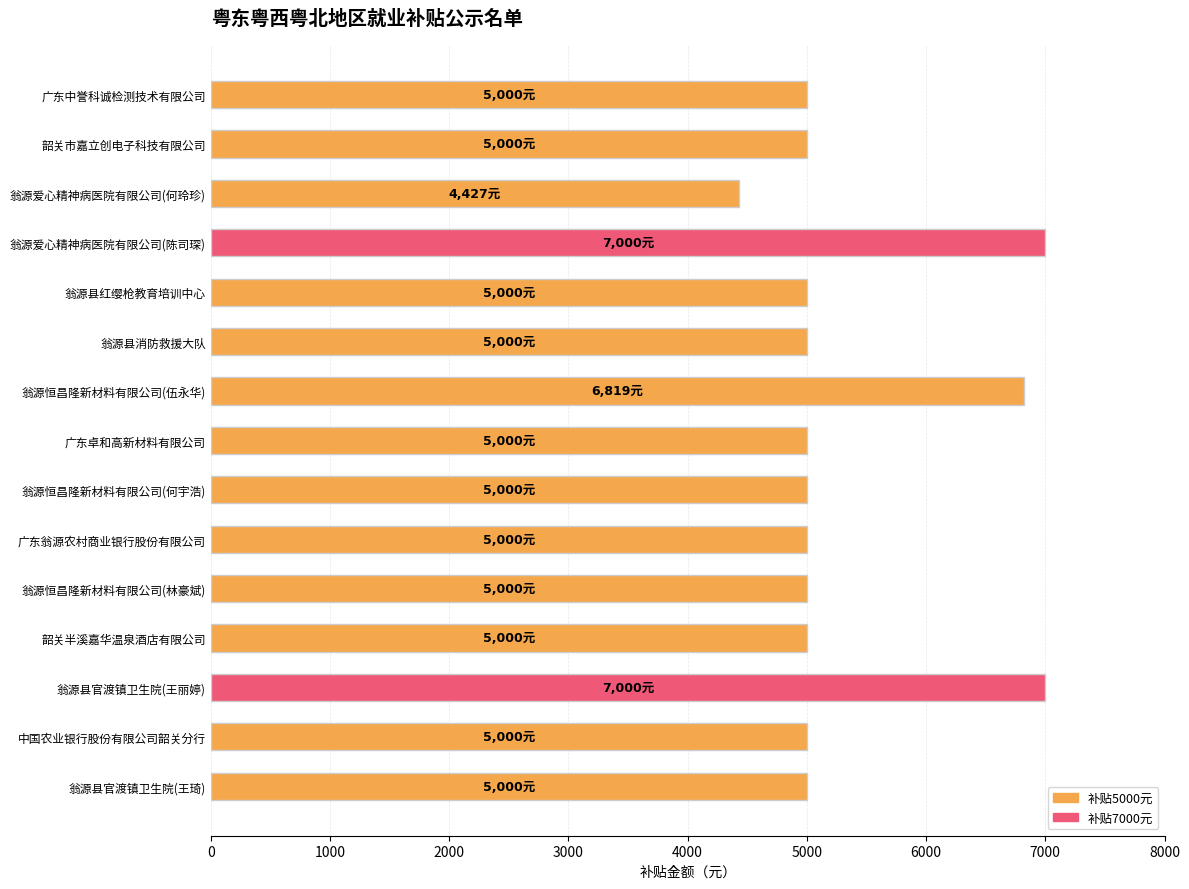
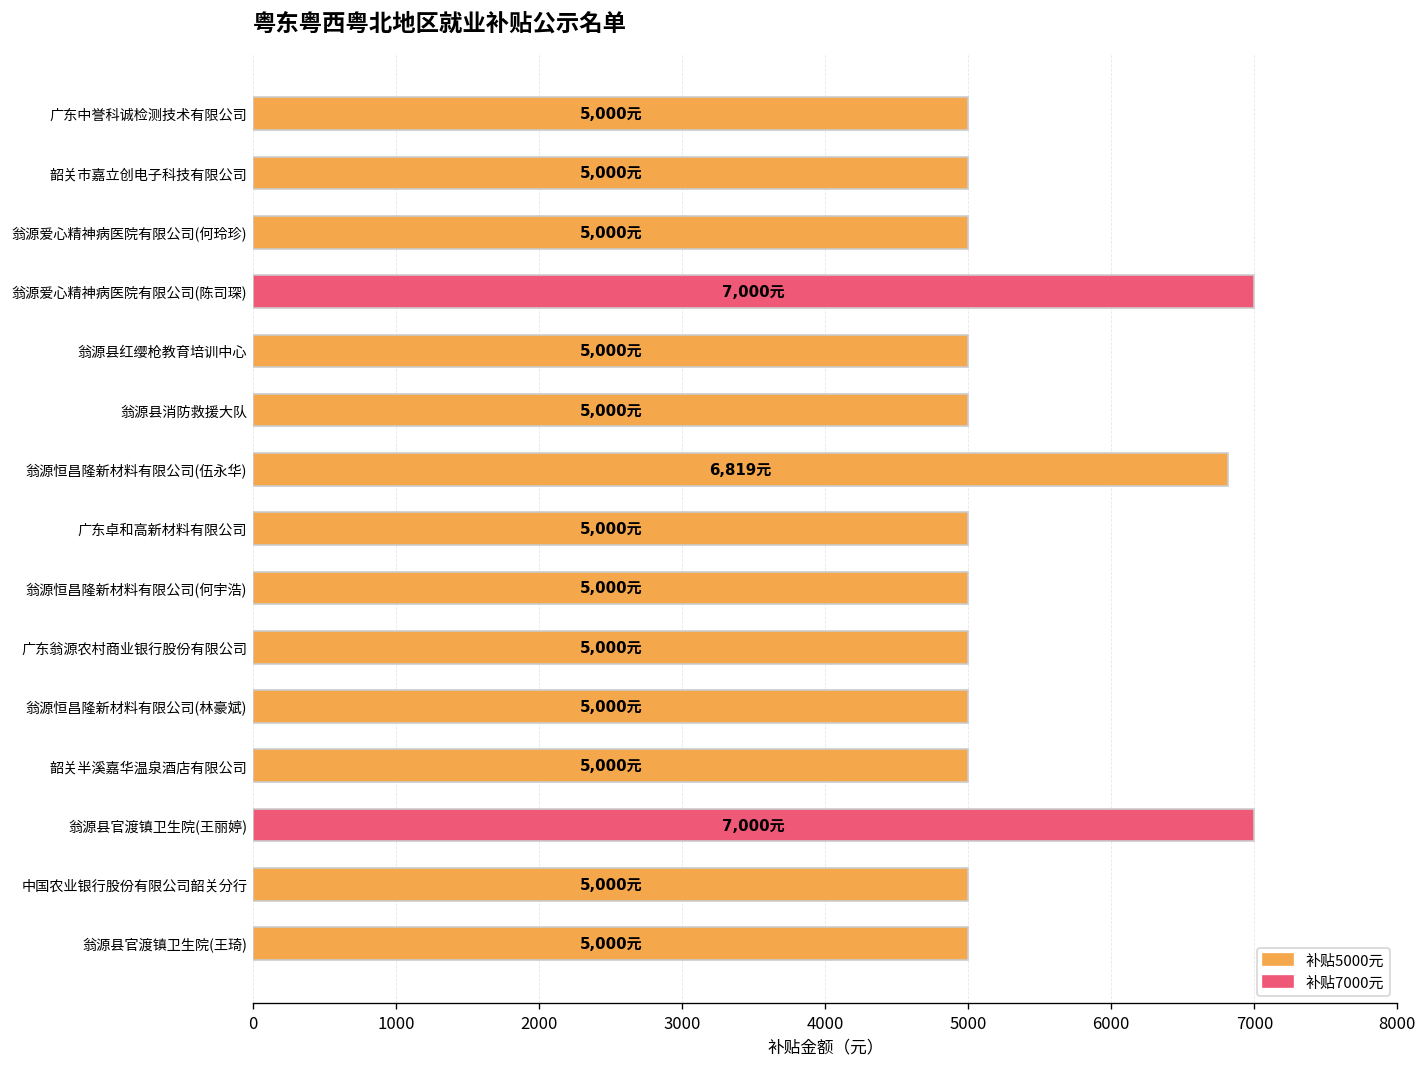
  {
    "广东中誉科诚检测技术有限公司": "5,000元",
    "韶关市嘉立创电子科技有限公司": "5,000元",
-   "翁源爱心精神病医院有限公司(何玲珍)": "4,427元",
+   "翁源爱心精神病医院有限公司(何玲珍)": "5,000元",
    "翁源爱心精神病医院有限公司(陈司琛)": "7,000元",
    "翁源县红缨枪教育培训中心": "5,000元",
    "翁源县消防救援大队": "5,000元",
    "翁源恒昌隆新材料有限公司(伍永华)": "6,819元",
    "广东卓和高新材料有限公司": "5,000元",
    "翁源恒昌隆新材料有限公司(何宇浩)": "5,000元",
    "广东翁源农村商业银行股份有限公司": "5,000元",
    "翁源恒昌隆新材料有限公司(林豪斌)": "5,000元",
    "韶关半溪嘉华温泉酒店有限公司": "5,000元",
    "翁源县官渡镇卫生院(王丽婷)": "7,000元",
    "中国农业银行股份有限公司韶关分行": "5,000元",
    "翁源县官渡镇卫生院(王琦)": "5,000元"
  }
